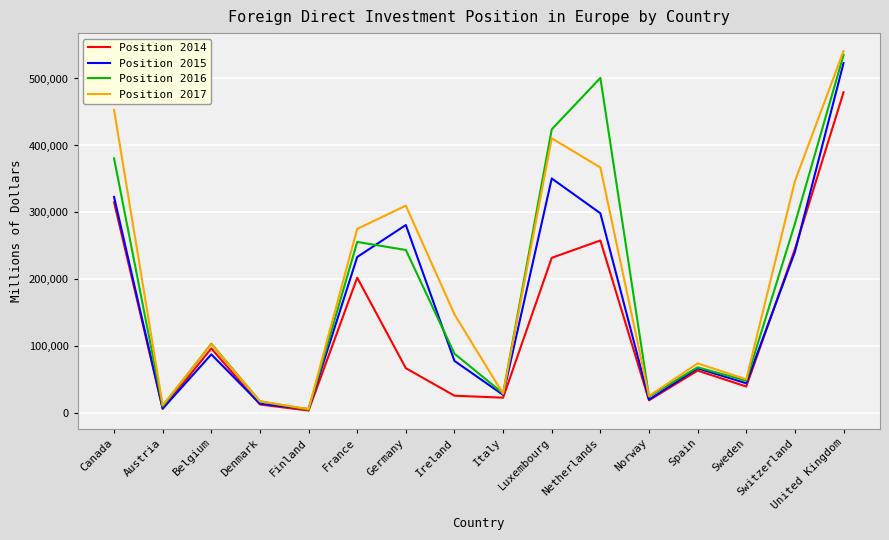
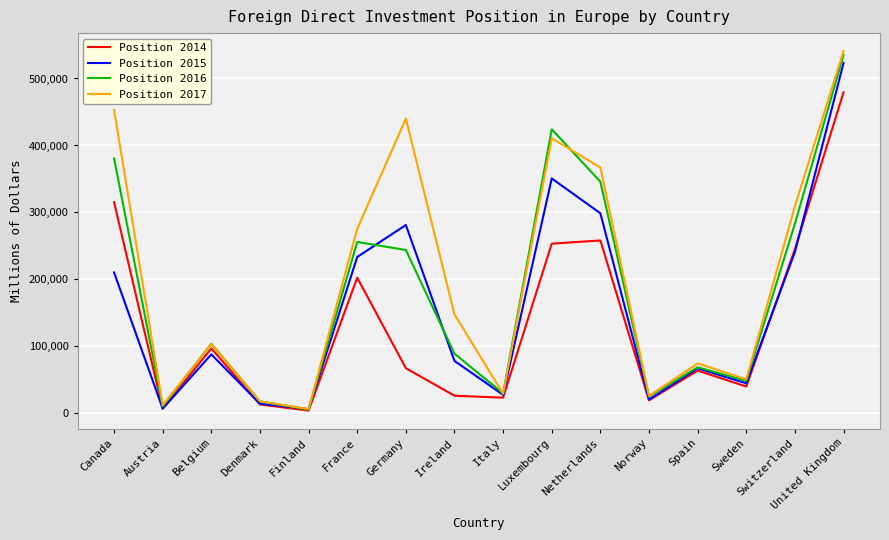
  {
    "Position 2014": {
      "Canada": "320,000",
      "Belgium": "100,000",
      "France": "200,000",
      "Germany": "70,000",
      "Ireland": "30,000",
      "Italy": "20,000",
-     "Luxembourg": "230,000",
+     "Luxembourg": "250,000",
      "Netherlands": "260,000",
      "Sweden": "40,000",
      "Switzerland": "250,000",
      "United Kingdom": "480,000"
    },
    "Position 2015": {
-     "Canada": "320,000",
+     "Canada": "210,000",
      "Belgium": "90,000",
      "France": "230,000",
      "Germany": "280,000",
      "Ireland": "80,000",
      "Luxembourg": "350,000",
      "Netherlands": "300,000",
      "Sweden": "40,000",
      "Switzerland": "240,000",
      "United Kingdom": "520,000"
    },
    "Position 2016": {
      "Canada": "380,000",
      "France": "260,000",
      "Germany": "240,000",
      "Ireland": "90,000",
      "Luxembourg": "420,000",
-     "Netherlands": "500,000",
+     "Netherlands": "350,000",
      "Switzerland": "280,000",
      "United Kingdom": "540,000"
    },
    "Position 2017": {
      "Canada": "450,000",
      "France": "280,000",
-     "Germany": "310,000",
+     "Germany": "440,000",
      "Ireland": "150,000",
      "Luxembourg": "410,000",
      "Netherlands": "370,000",
      "Spain": "70,000",
-     "Switzerland": "350,000",
+     "Switzerland": "310,000",
      "United Kingdom": "540,000"
    }
  }
